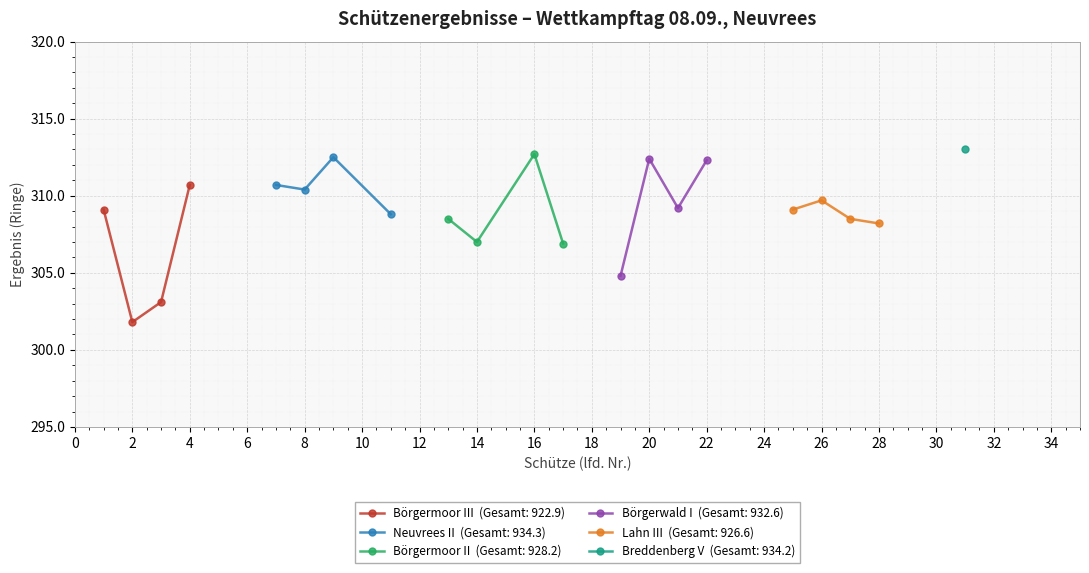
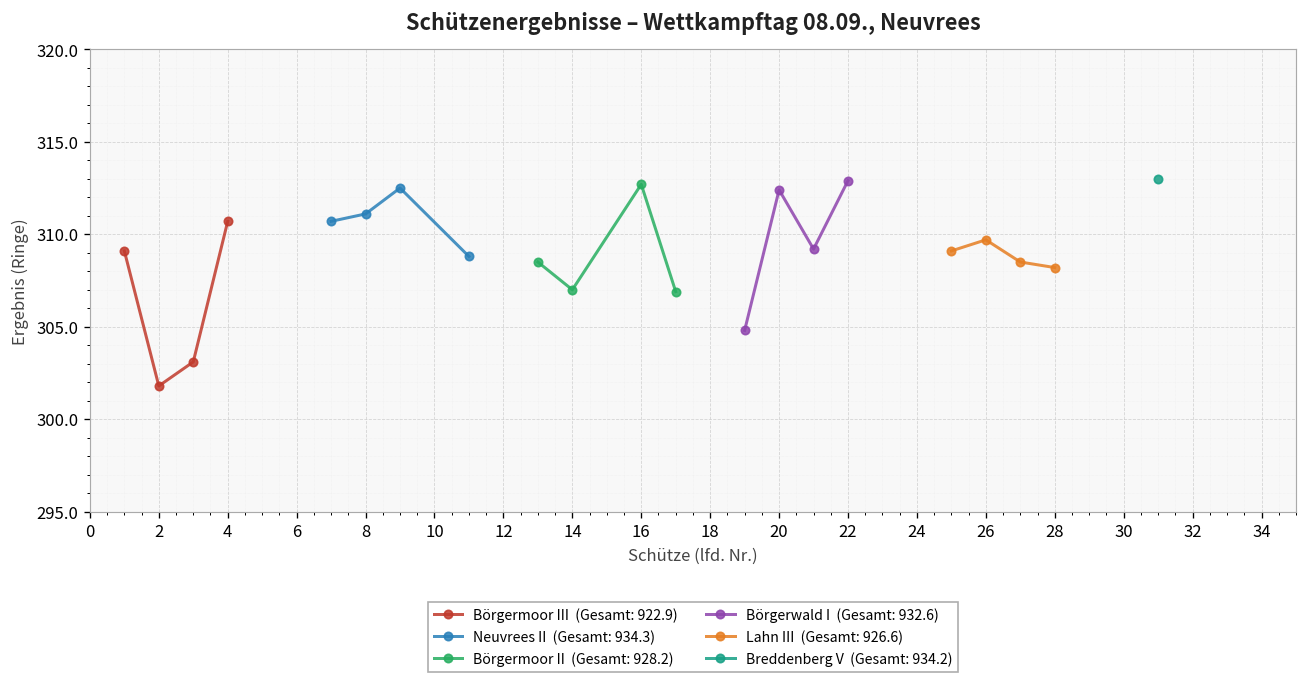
  {
    "Börgermoor III (Gesamt: 922.9)": {
      "2": 301.8,
      "4": 310.7
    },
    "Neuvrees II (Gesamt: 934.3)": {
-     "8": 310.4
+     "8": 311.1
    },
    "Börgerwald I (Gesamt: 932.6)": {
      "20": 312.4,
-     "22": 312.3
+     "22": 312.9
    },
    "Lahn III (Gesamt: 926.6)": {
      "26": 309.7,
      "28": 308.2
    }
  }
